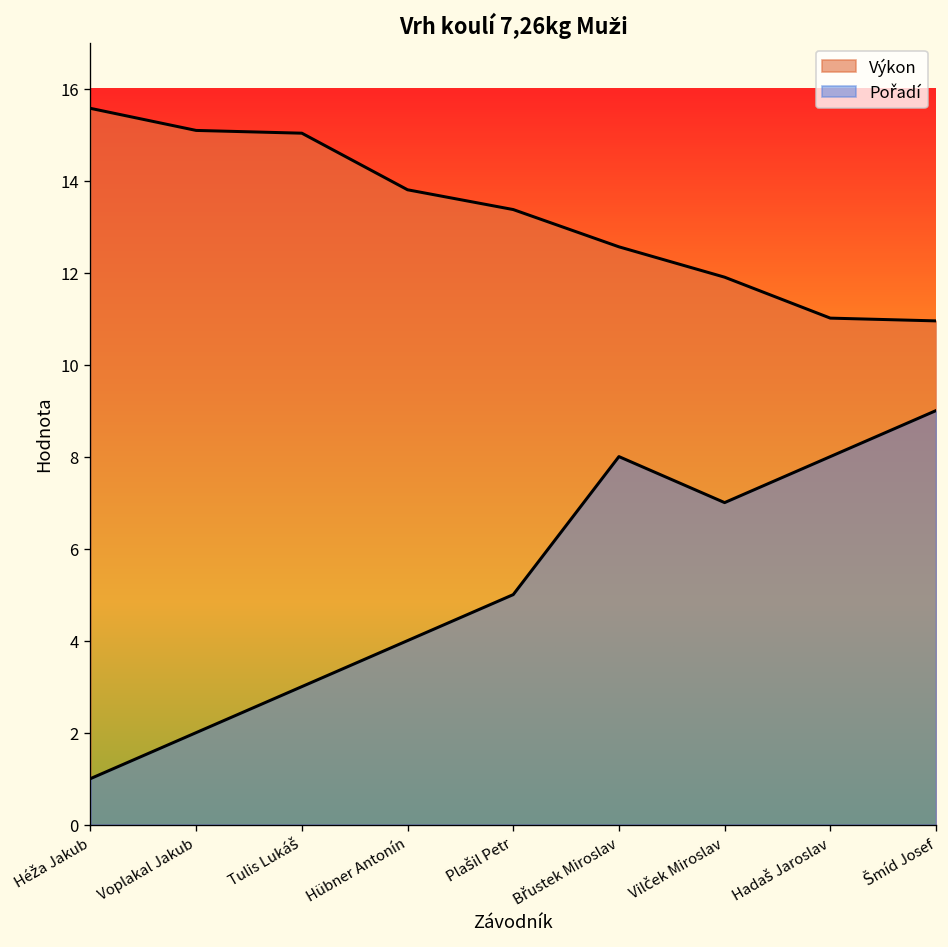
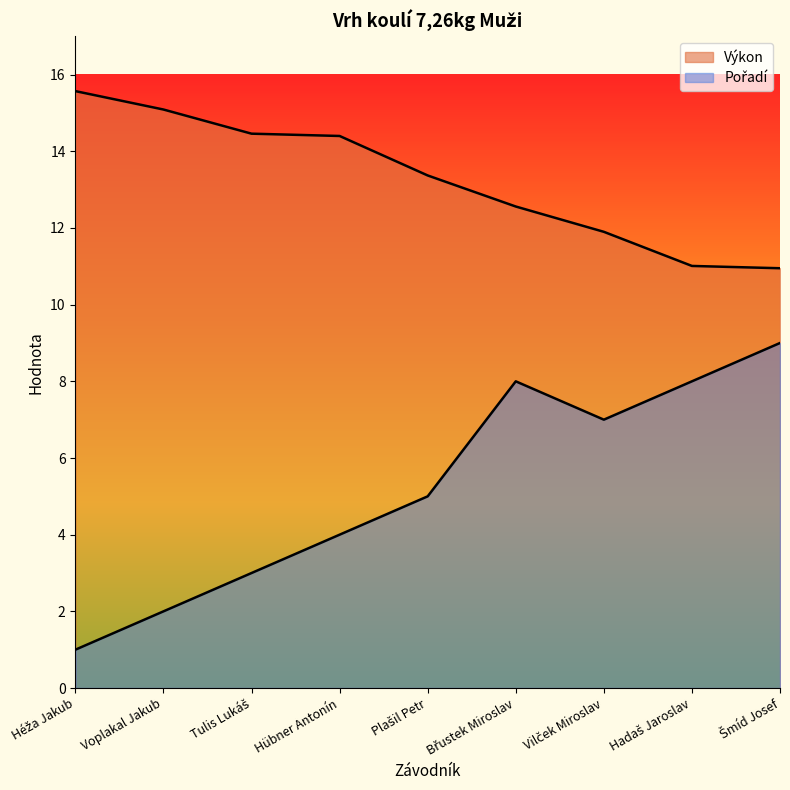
  {
    "Výkon": {
      "Héža Jakub": 15.6,
      "Voplakal Jakub": 15.1,
-     "Tulis Lukáš": 15.0,
-     "Hübner Antonín": 13.8,
+     "Tulis Lukáš": 14.5,
+     "Hübner Antonín": 14.4,
      "Plašil Petr": 13.4,
      "Břustek Miroslav": 12.6,
      "Vilček Miroslav": 11.9,
      "Hadaš Jaroslav": 11.0,
      "Šmíd Josef": 11.0
    },
    "Pořadí": {
      "Héža Jakub": 1.0,
      "Voplakal Jakub": 2.0,
      "Tulis Lukáš": 3.0,
      "Hübner Antonín": 4.0,
      "Plašil Petr": 5.0,
      "Břustek Miroslav": 8.0,
      "Vilček Miroslav": 7.0,
      "Hadaš Jaroslav": 8.0,
      "Šmíd Josef": 9.0
    }
  }
